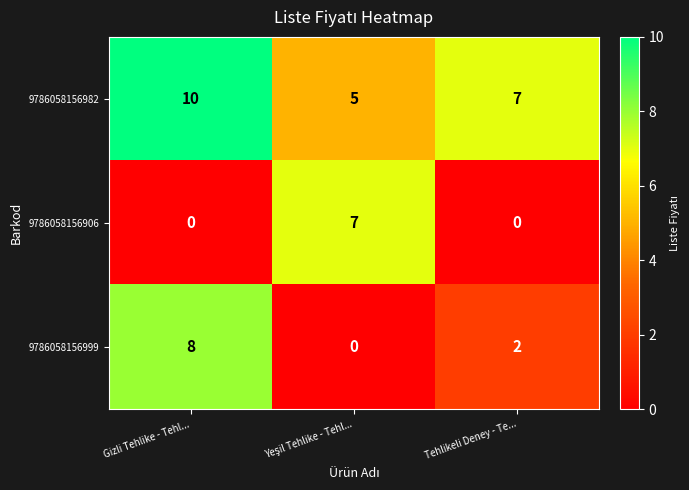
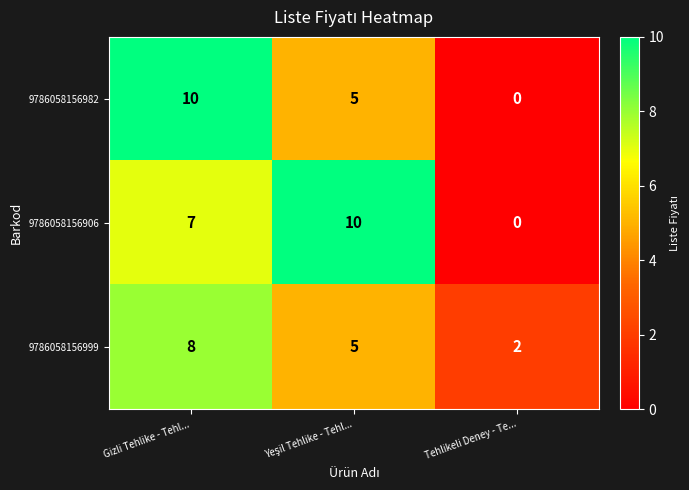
  {
    "9786058156982": {
      "Gizli Tehlike - Tehl...": 10,
      "Yeşil Tehlike - Tehl...": 5,
-     "Tehlikeli Deney - Te...": 7
+     "Tehlikeli Deney - Te...": 0
    },
    "9786058156906": {
-     "Gizli Tehlike - Tehl...": 0,
-     "Yeşil Tehlike - Tehl...": 7,
+     "Gizli Tehlike - Tehl...": 7,
+     "Yeşil Tehlike - Tehl...": 10,
      "Tehlikeli Deney - Te...": 0
    },
    "9786058156999": {
      "Gizli Tehlike - Tehl...": 8,
-     "Yeşil Tehlike - Tehl...": 0,
+     "Yeşil Tehlike - Tehl...": 5,
      "Tehlikeli Deney - Te...": 2
    }
  }
